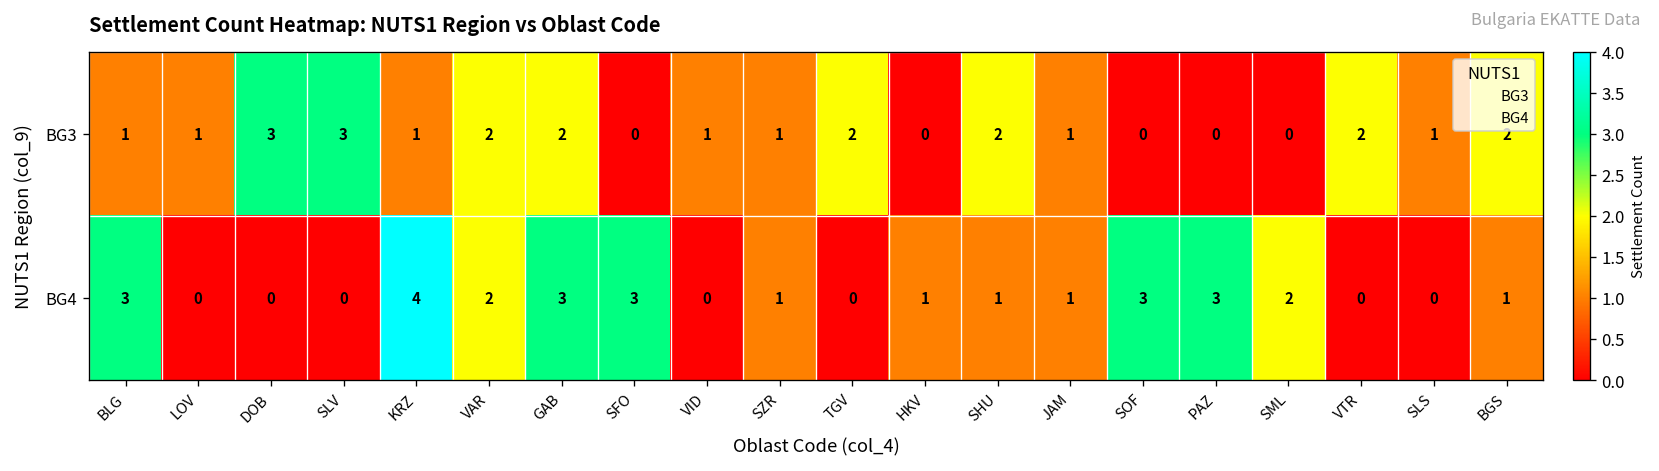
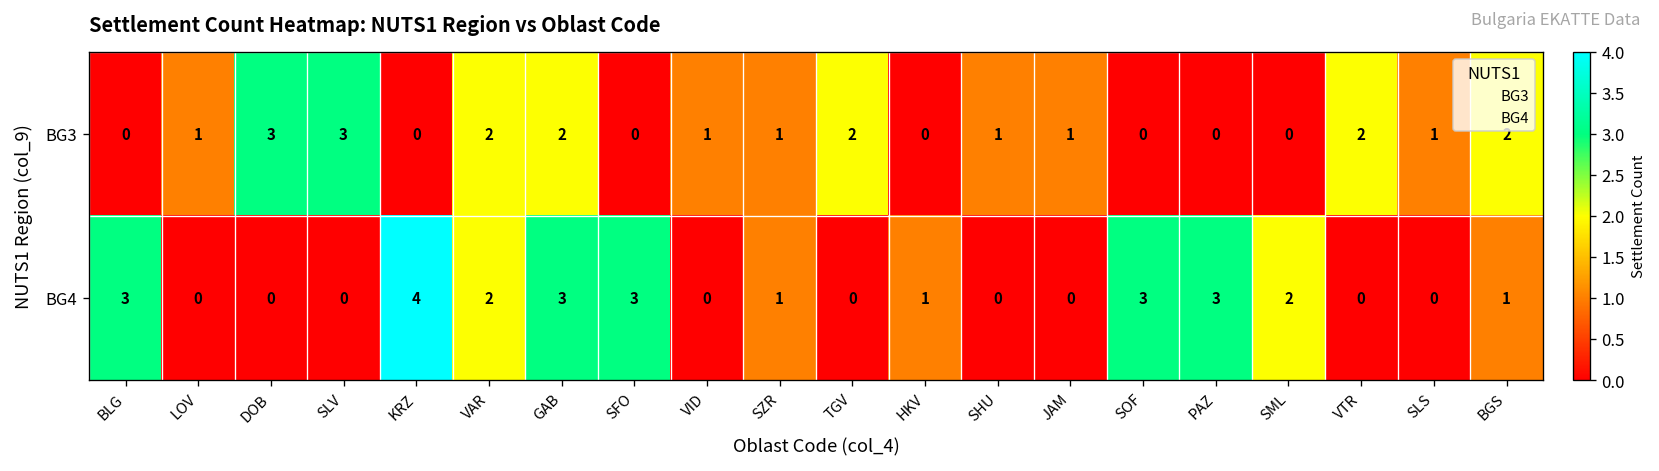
  {
    "BG3": {
-     "BLG": 1,
+     "BLG": 0,
      "LOV": 1,
      "DOB": 3,
      "SLV": 3,
-     "KRZ": 1,
+     "KRZ": 0,
      "VAR": 2,
      "GAB": 2,
      "SFO": 0,
      "VID": 1,
      "SZR": 1,
      "TGV": 2,
      "HKV": 0,
-     "SHU": 2,
+     "SHU": 1,
      "JAM": 1,
      "SOF": 0,
      "PAZ": 0,
      "SML": 0,
      "VTR": 2,
      "SLS": 1
    },
    "BG4": {
      "BLG": 3,
      "LOV": 0,
      "DOB": 0,
      "SLV": 0,
      "KRZ": 4,
      "VAR": 2,
      "GAB": 3,
      "SFO": 3,
      "VID": 0,
      "SZR": 1,
      "TGV": 0,
      "HKV": 1,
-     "SHU": 1,
-     "JAM": 1,
+     "SHU": 0,
+     "JAM": 0,
      "SOF": 3,
      "PAZ": 3,
      "SML": 2,
      "VTR": 0,
      "SLS": 0,
      "BGS": 1
    }
  }
